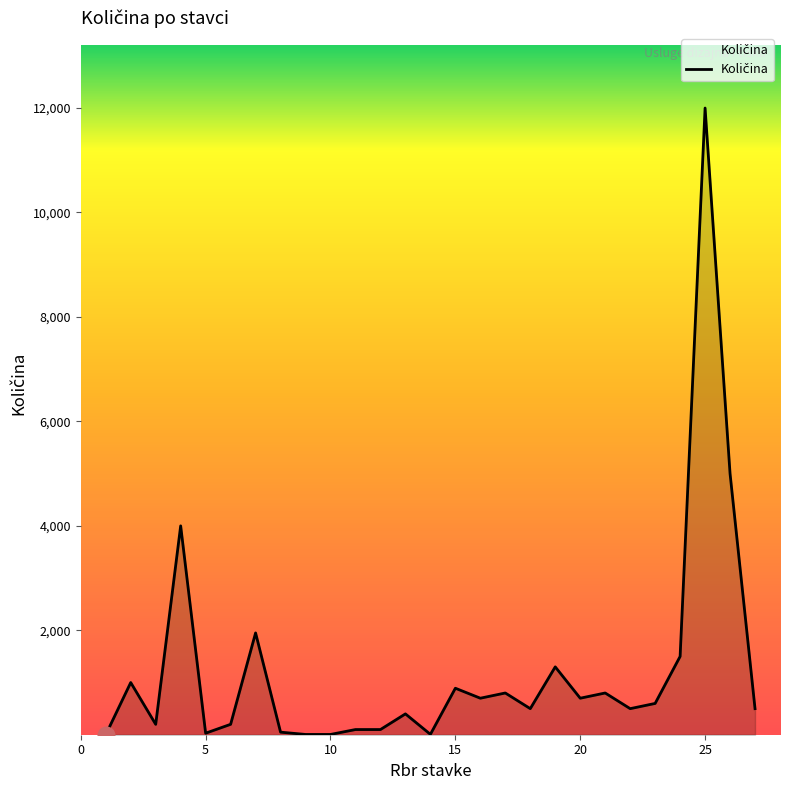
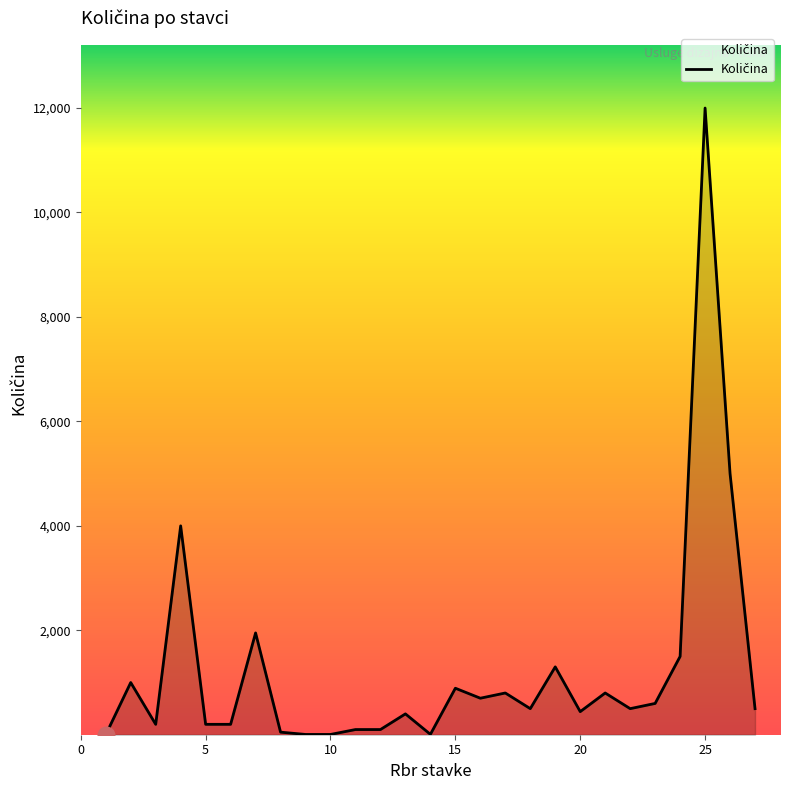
  {
    "Količina": {
-     "5": "0",
+     "5": "200",
      "10": "0",
      "15": "900",
-     "20": "700",
+     "20": "400",
      "25": "12,000"
    }
  }
